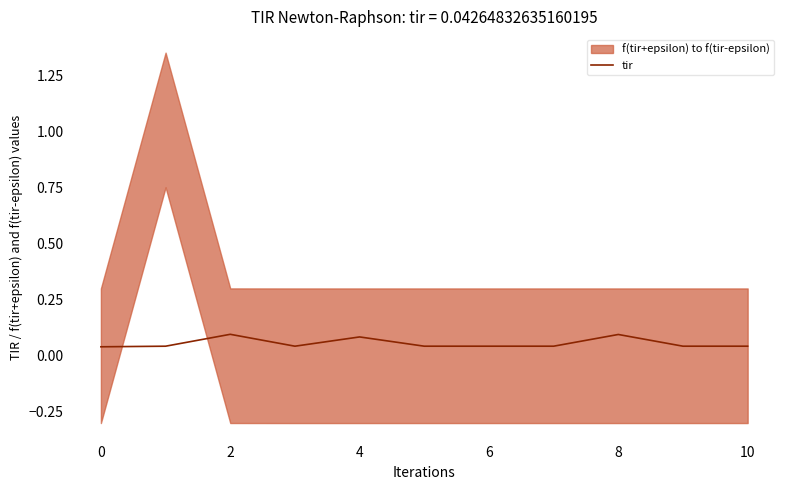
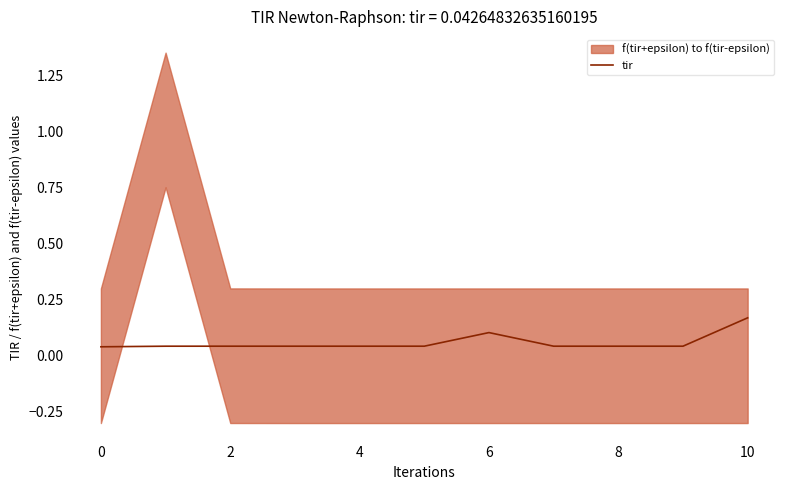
  {
    "tir": {
      "0": 0.04,
-     "2": 0.10,
-     "4": 0.08,
-     "6": 0.04,
-     "8": 0.09,
-     "10": 0.04
+     "2": 0.04,
+     "4": 0.04,
+     "6": 0.10,
+     "8": 0.04,
+     "10": 0.17
    }
  }
